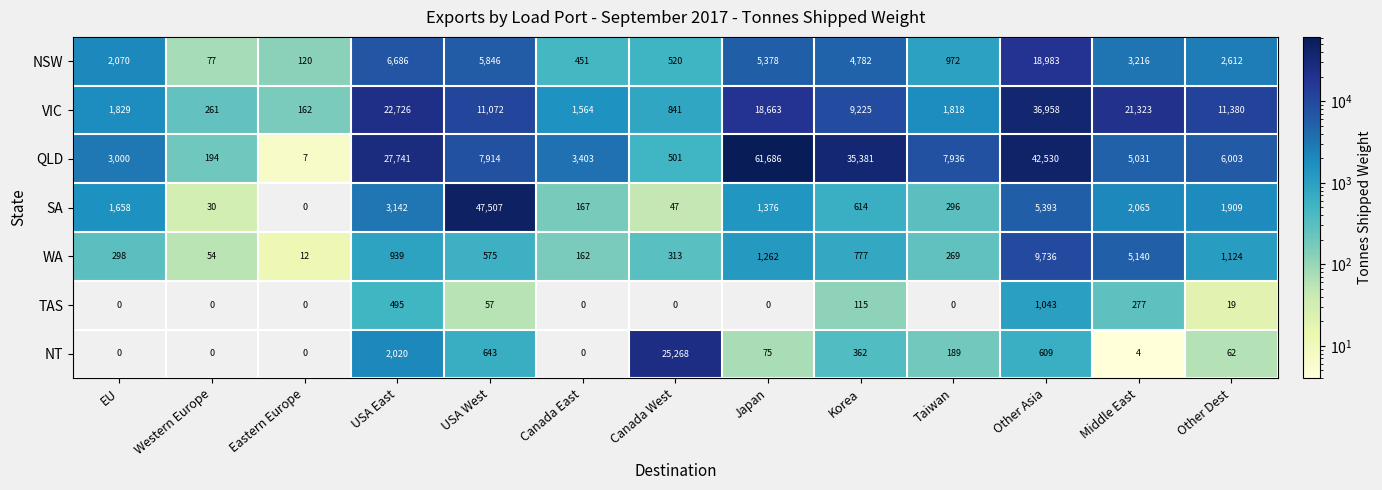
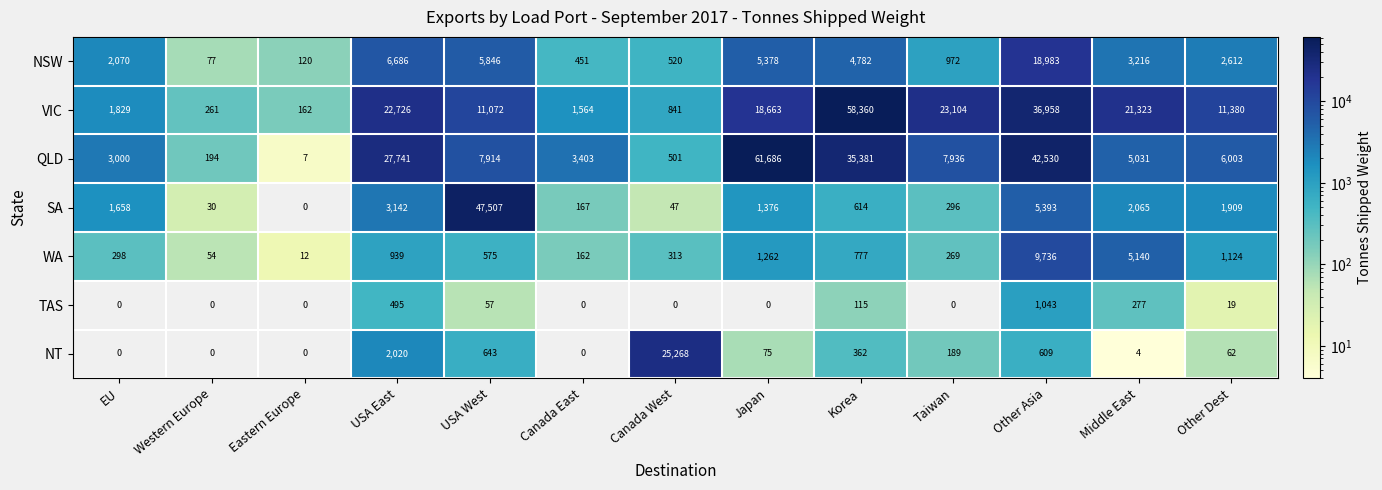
  {
    "NSW": {
      "EU": "2,070",
      "Western Europe": "77",
      "Eastern Europe": "120",
      "USA East": "6,686",
      "USA West": "5,846",
      "Canada East": "451",
      "Canada West": "520",
      "Japan": "5,378",
      "Korea": "4,782",
      "Taiwan": "972",
      "Other Asia": "18,983",
      "Middle East": "3,216",
      "Other Dest": "2,612"
    },
    "VIC": {
      "EU": "1,829",
      "Western Europe": "261",
      "Eastern Europe": "162",
      "USA East": "22,726",
      "USA West": "11,072",
      "Canada East": "1,564",
      "Canada West": "841",
      "Japan": "18,663",
-     "Korea": "9,225",
-     "Taiwan": "1,818",
+     "Korea": "58,360",
+     "Taiwan": "23,104",
      "Other Asia": "36,958",
      "Middle East": "21,323",
      "Other Dest": "11,380"
    },
    "QLD": {
      "EU": "3,000",
      "Western Europe": "194",
      "Eastern Europe": "7",
      "USA East": "27,741",
      "USA West": "7,914",
      "Canada East": "3,403",
      "Canada West": "501",
      "Japan": "61,686",
      "Korea": "35,381",
      "Taiwan": "7,936",
      "Other Asia": "42,530",
      "Middle East": "5,031",
      "Other Dest": "6,003"
    },
    "SA": {
      "EU": "1,658",
      "Western Europe": "30",
      "Eastern Europe": "0",
      "USA East": "3,142",
      "USA West": "47,507",
      "Canada East": "167",
      "Canada West": "47",
      "Japan": "1,376",
      "Korea": "614",
      "Taiwan": "296",
      "Other Asia": "5,393",
      "Middle East": "2,065",
      "Other Dest": "1,909"
    },
    "WA": {
      "EU": "298",
      "Western Europe": "54",
      "Eastern Europe": "12",
      "USA East": "939",
      "USA West": "575",
      "Canada East": "162",
      "Canada West": "313",
      "Japan": "1,262",
      "Korea": "777",
      "Taiwan": "269",
      "Other Asia": "9,736",
      "Middle East": "5,140",
      "Other Dest": "1,124"
    },
    "TAS": {
      "EU": "0",
      "Western Europe": "0",
      "Eastern Europe": "0",
      "USA East": "495",
      "USA West": "57",
      "Canada East": "0",
      "Canada West": "0",
      "Japan": "0",
      "Korea": "115",
      "Taiwan": "0",
      "Other Asia": "1,043",
      "Middle East": "277",
      "Other Dest": "19"
    },
    "NT": {
      "EU": "0",
      "Western Europe": "0",
      "Eastern Europe": "0",
      "USA East": "2,020",
      "USA West": "643",
      "Canada East": "0",
      "Canada West": "25,268",
      "Japan": "75",
      "Korea": "362",
      "Taiwan": "189",
      "Other Asia": "609",
      "Middle East": "4",
      "Other Dest": "62"
    }
  }
